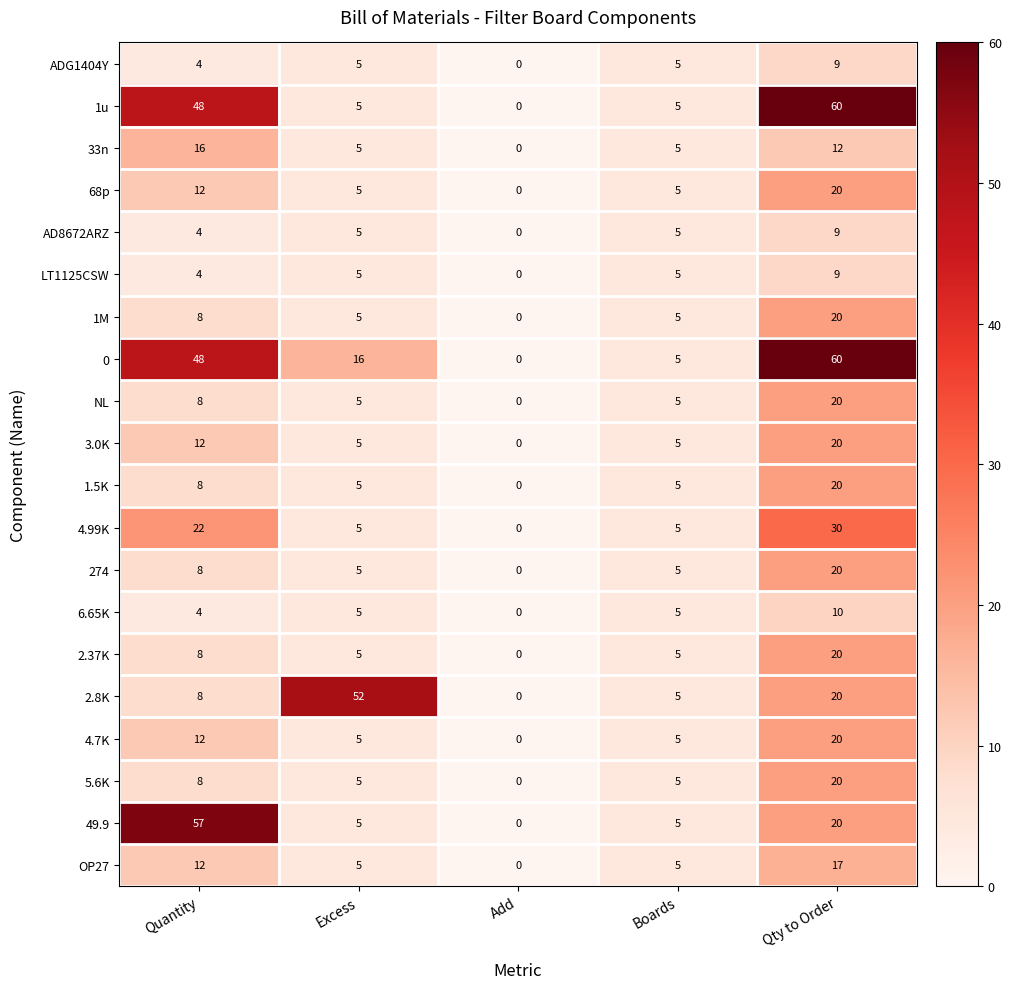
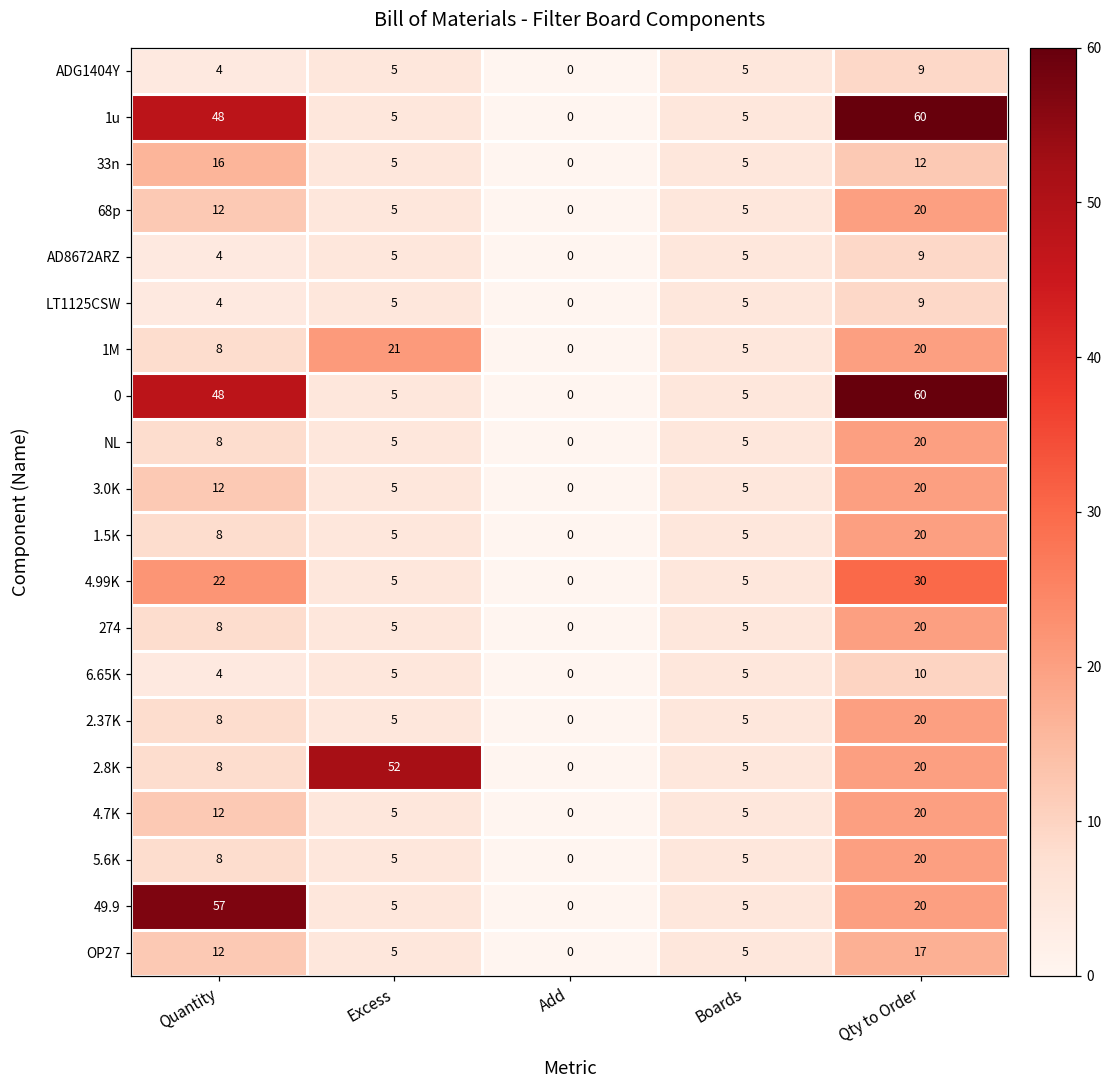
  {
    "ADG1404Y": {
      "Quantity": 4,
      "Excess": 5,
      "Add": 0,
      "Boards": 5,
      "Qty to Order": 9
    },
    "1u": {
      "Quantity": 48,
      "Excess": 5,
      "Add": 0,
      "Boards": 5,
      "Qty to Order": 60
    },
    "33n": {
      "Quantity": 16,
      "Excess": 5,
      "Add": 0,
      "Boards": 5,
      "Qty to Order": 12
    },
    "68p": {
      "Quantity": 12,
      "Excess": 5,
      "Add": 0,
      "Boards": 5,
      "Qty to Order": 20
    },
    "AD8672ARZ": {
      "Quantity": 4,
      "Excess": 5,
      "Add": 0,
      "Boards": 5,
      "Qty to Order": 9
    },
    "LT1125CSW": {
      "Quantity": 4,
      "Excess": 5,
      "Add": 0,
      "Boards": 5,
      "Qty to Order": 9
    },
    "1M": {
      "Quantity": 8,
-     "Excess": 5,
+     "Excess": 21,
      "Add": 0,
      "Boards": 5,
      "Qty to Order": 20
    },
    "0": {
      "Quantity": 48,
-     "Excess": 16,
+     "Excess": 5,
      "Add": 0,
      "Boards": 5,
      "Qty to Order": 60
    },
    "NL": {
      "Quantity": 8,
      "Excess": 5,
      "Add": 0,
      "Boards": 5,
      "Qty to Order": 20
    },
    "3.0K": {
      "Quantity": 12,
      "Excess": 5,
      "Add": 0,
      "Boards": 5,
      "Qty to Order": 20
    },
    "1.5K": {
      "Quantity": 8,
      "Excess": 5,
      "Add": 0,
      "Boards": 5,
      "Qty to Order": 20
    },
    "4.99K": {
      "Quantity": 22,
      "Excess": 5,
      "Add": 0,
      "Boards": 5,
      "Qty to Order": 30
    },
    "274": {
      "Quantity": 8,
      "Excess": 5,
      "Add": 0,
      "Boards": 5,
      "Qty to Order": 20
    },
    "6.65K": {
      "Quantity": 4,
      "Excess": 5,
      "Add": 0,
      "Boards": 5,
      "Qty to Order": 10
    },
    "2.37K": {
      "Quantity": 8,
      "Excess": 5,
      "Add": 0,
      "Boards": 5,
      "Qty to Order": 20
    },
    "2.8K": {
      "Quantity": 8,
      "Excess": 52,
      "Add": 0,
      "Boards": 5,
      "Qty to Order": 20
    },
    "4.7K": {
      "Quantity": 12,
      "Excess": 5,
      "Add": 0,
      "Boards": 5,
      "Qty to Order": 20
    },
    "5.6K": {
      "Quantity": 8,
      "Excess": 5,
      "Add": 0,
      "Boards": 5,
      "Qty to Order": 20
    },
    "49.9": {
      "Quantity": 57,
      "Excess": 5,
      "Add": 0,
      "Boards": 5,
      "Qty to Order": 20
    },
    "OP27": {
      "Quantity": 12,
      "Excess": 5,
      "Add": 0,
      "Boards": 5,
      "Qty to Order": 17
    }
  }
